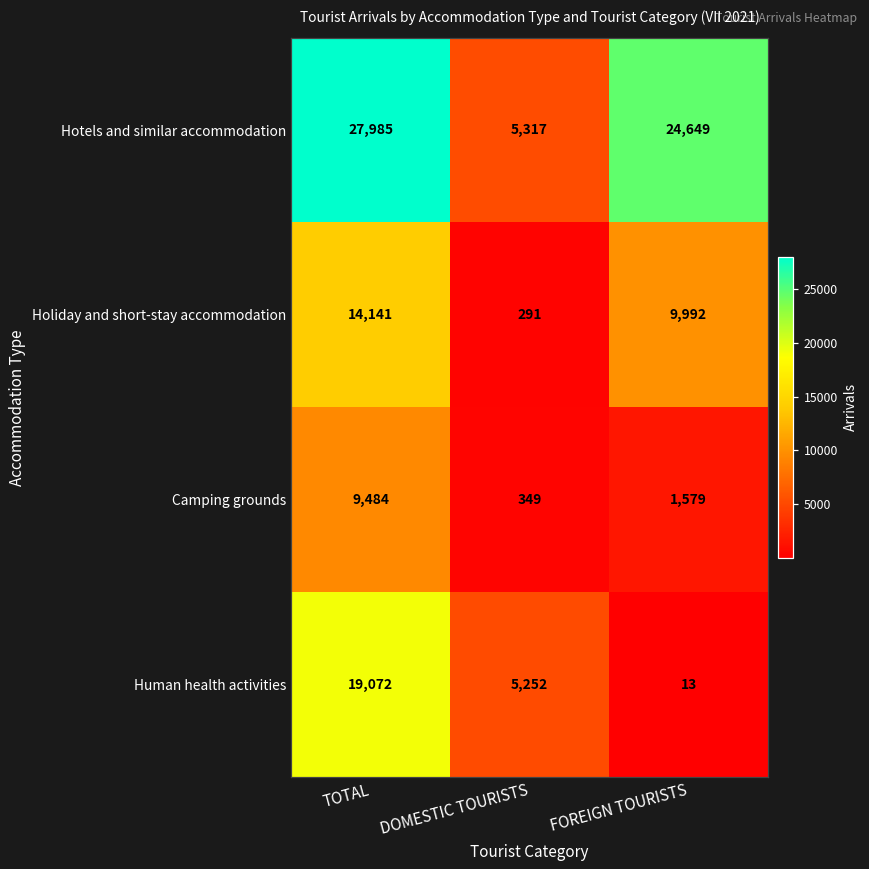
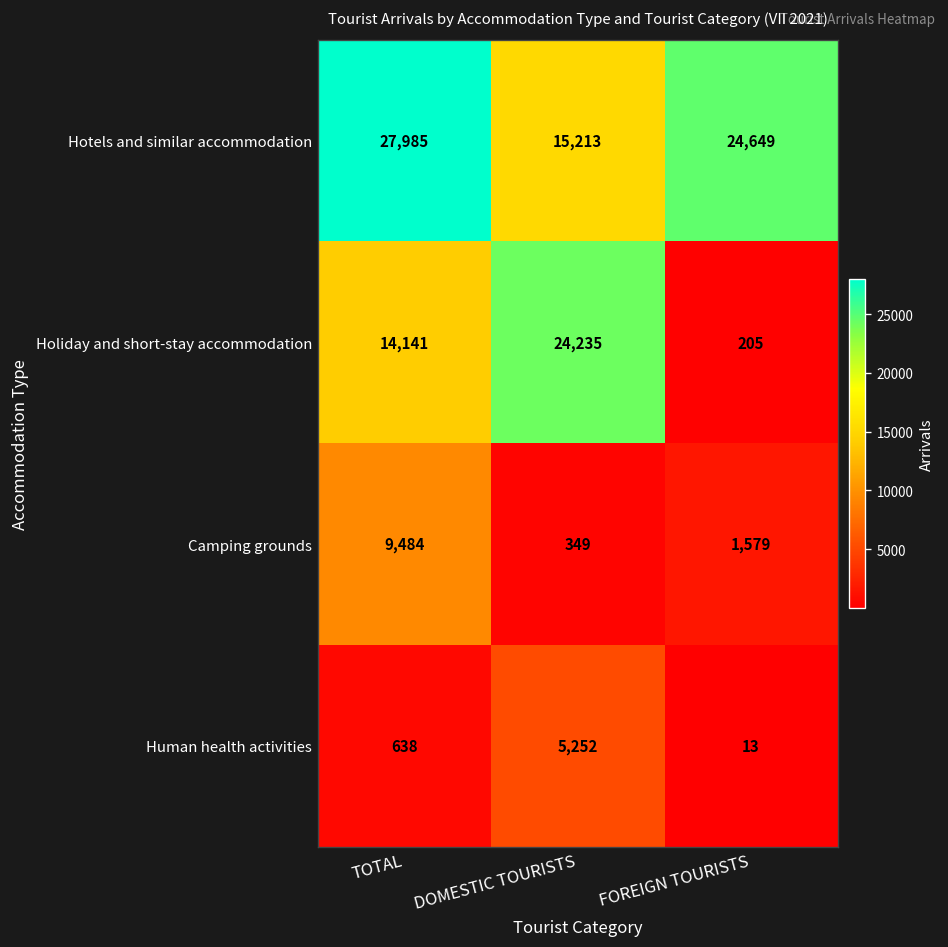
  {
    "Hotels and similar accommodation": {
      "TOTAL": "27,985",
-     "DOMESTIC TOURISTS": "5,317",
+     "DOMESTIC TOURISTS": "15,213",
      "FOREIGN TOURISTS": "24,649"
    },
    "Holiday and short-stay accommodation": {
      "TOTAL": "14,141",
-     "DOMESTIC TOURISTS": "291",
-     "FOREIGN TOURISTS": "9,992"
+     "DOMESTIC TOURISTS": "24,235",
+     "FOREIGN TOURISTS": "205"
    },
    "Camping grounds": {
      "TOTAL": "9,484",
      "DOMESTIC TOURISTS": "349",
      "FOREIGN TOURISTS": "1,579"
    },
    "Human health activities": {
-     "TOTAL": "19,072",
+     "TOTAL": "638",
      "DOMESTIC TOURISTS": "5,252",
      "FOREIGN TOURISTS": "13"
    }
  }
